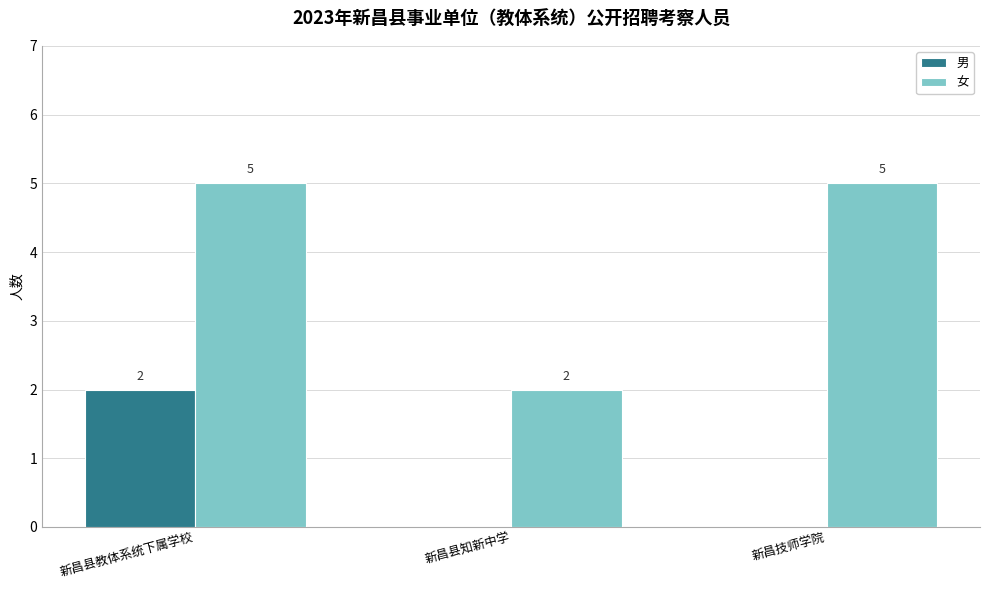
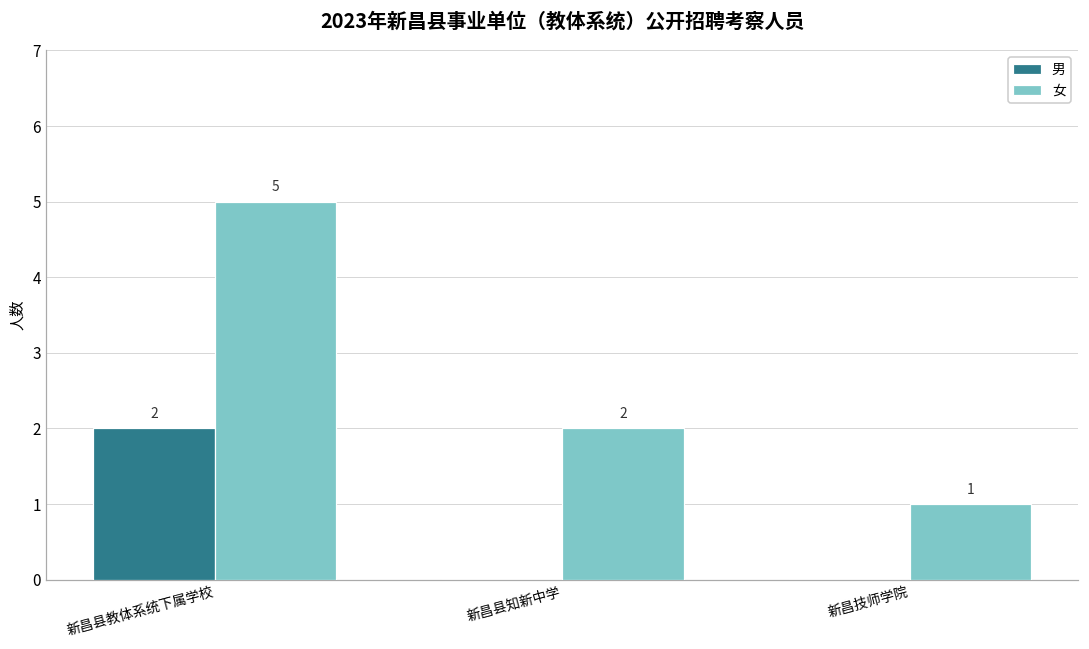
  {
    "男": {
      "新昌县教体系统下属学校": 2
    },
    "女": {
      "新昌县教体系统下属学校": 5,
      "新昌县知新中学": 2,
-     "新昌技师学院": 5
+     "新昌技师学院": 1
    }
  }
